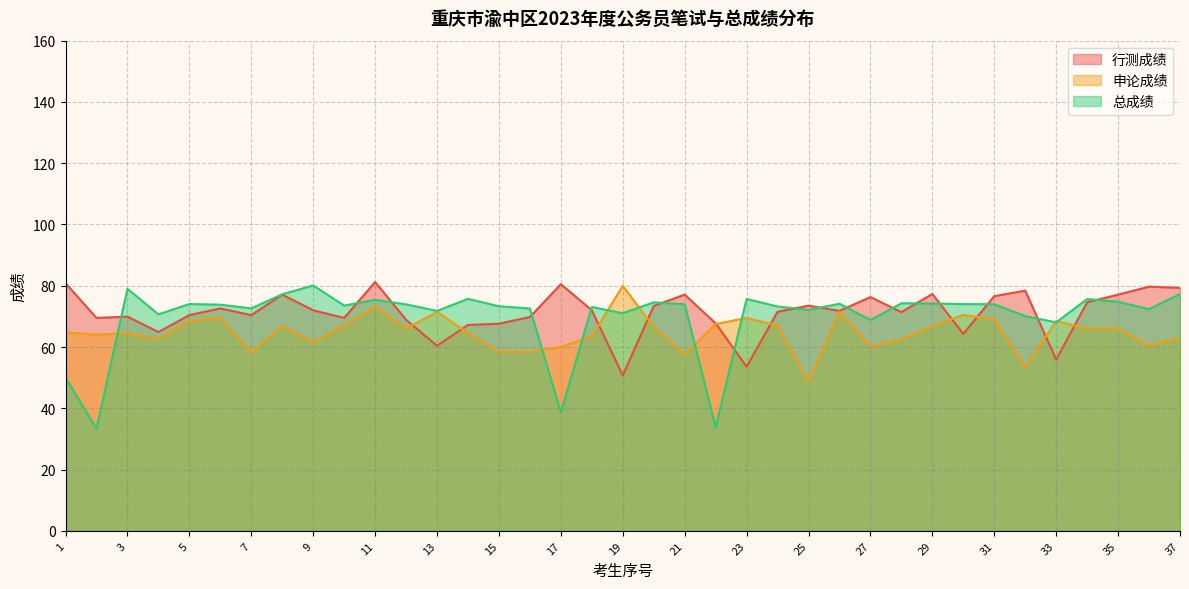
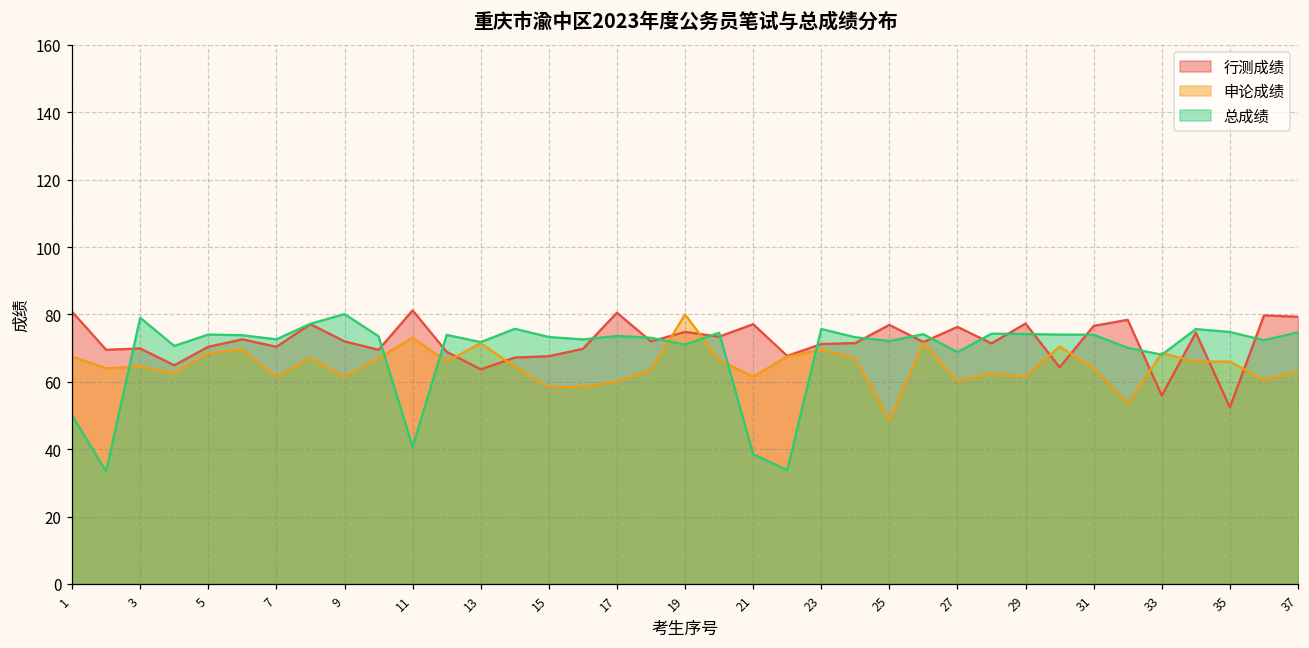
  {
    "行测成绩": {
      "1": 81,
      "3": 70,
      "5": 70,
      "7": 70,
      "9": 72,
      "11": 81,
-     "13": 60,
+     "13": 64,
      "15": 68,
      "17": 81,
-     "19": 51,
+     "19": 75,
      "21": 77,
-     "23": 54,
-     "25": 74,
+     "23": 71,
+     "25": 77,
      "27": 76,
      "29": 77,
      "31": 77,
      "33": 56,
-     "35": 77,
+     "35": 52,
      "37": 79
    },
    "申论成绩": {
-     "1": 65,
+     "1": 68,
      "3": 65,
      "5": 69,
-     "7": 58,
+     "7": 62,
      "9": 62,
      "11": 73,
      "15": 58,
      "17": 60,
      "19": 80,
-     "21": 58,
+     "21": 62,
      "23": 70,
      "25": 49,
      "27": 60,
-     "29": 67,
-     "31": 69,
+     "29": 62,
+     "31": 64,
      "35": 66,
      "37": 63
    },
    "总成绩": {
      "1": 50,
      "3": 79,
      "5": 74,
      "7": 73,
      "9": 80,
-     "11": 75,
+     "11": 41,
      "15": 73,
-     "17": 39,
+     "17": 74,
      "19": 71,
-     "21": 74,
+     "21": 39,
      "23": 76,
      "25": 72,
      "27": 69,
      "29": 74,
      "31": 74,
      "35": 75,
-     "37": 77
+     "37": 75
    }
  }
